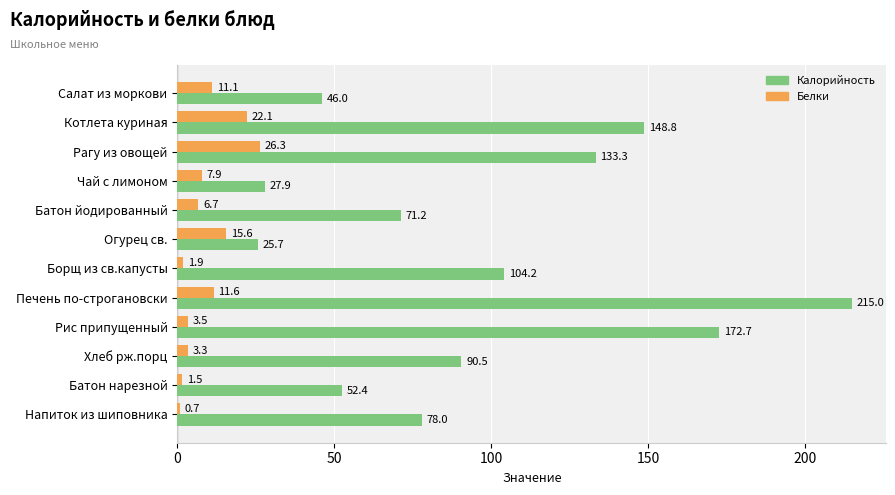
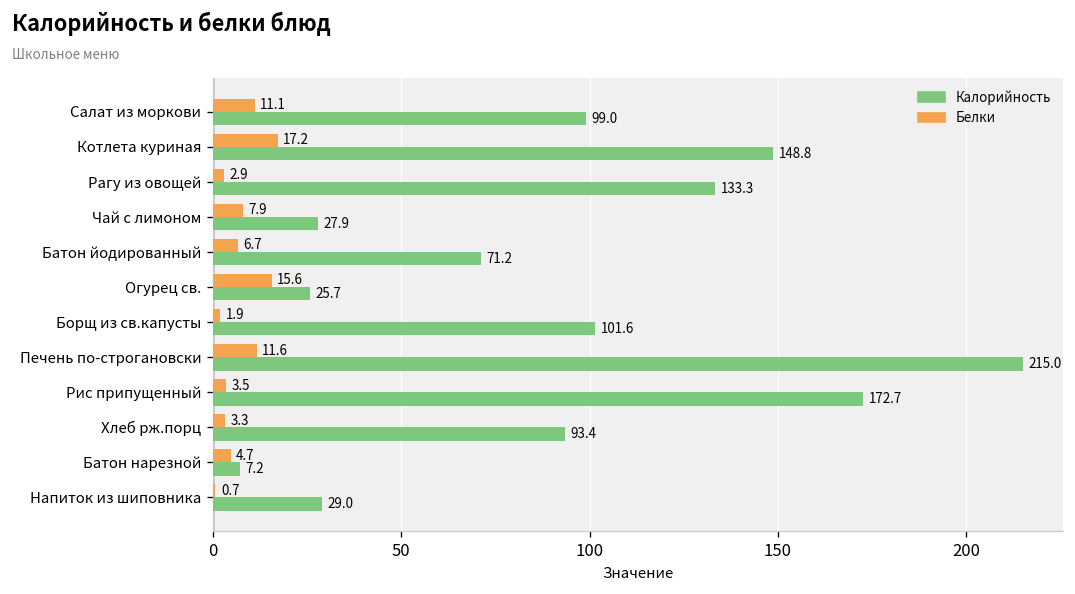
  {
    "Калорийность": {
-     "Салат из моркови": 46.0,
+     "Салат из моркови": 99.0,
      "Котлета куриная": 148.8,
      "Рагу из овощей": 133.3,
      "Чай с лимоном": 27.9,
      "Батон йодированный": 71.2,
      "Огурец св.": 25.7,
-     "Борщ из св.капусты": 104.2,
+     "Борщ из св.капусты": 101.6,
      "Печень по-строгановски": 215.0,
      "Рис припущенный": 172.7,
-     "Хлеб рж.порц": 90.5,
-     "Батон нарезной": 52.4,
-     "Напиток из шиповника": 78.0
+     "Хлеб рж.порц": 93.4,
+     "Батон нарезной": 7.2,
+     "Напиток из шиповника": 29.0
    },
    "Белки": {
      "Салат из моркови": 11.1,
-     "Котлета куриная": 22.1,
-     "Рагу из овощей": 26.3,
+     "Котлета куриная": 17.2,
+     "Рагу из овощей": 2.9,
      "Чай с лимоном": 7.9,
      "Батон йодированный": 6.7,
      "Огурец св.": 15.6,
      "Борщ из св.капусты": 1.9,
      "Печень по-строгановски": 11.6,
      "Рис припущенный": 3.5,
      "Хлеб рж.порц": 3.3,
-     "Батон нарезной": 1.5,
+     "Батон нарезной": 4.7,
      "Напиток из шиповника": 0.7
    }
  }
